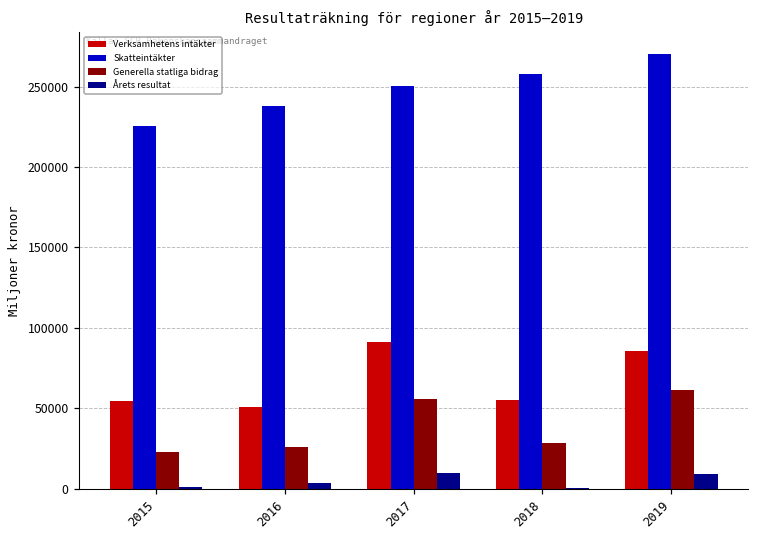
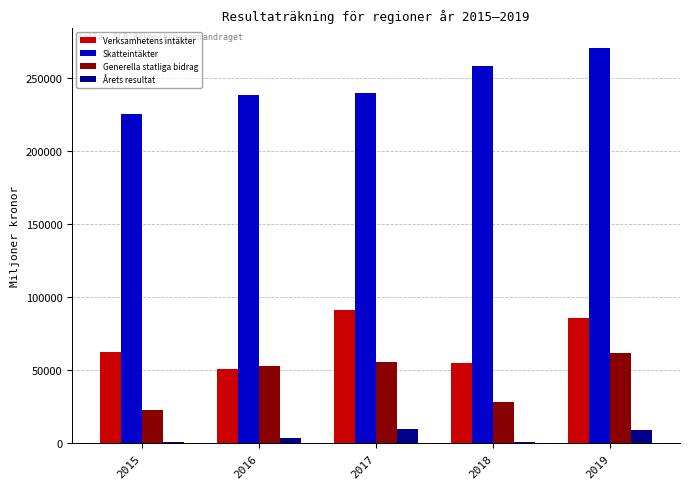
  {
    "Verksamhetens intäkter": {
-     "2015": 54000,
+     "2015": 62000,
      "2016": 51000,
      "2017": 91000,
      "2018": 55000,
      "2019": 85000
    },
    "Skatteintäkter": {
      "2015": 225000,
      "2016": 238000,
-     "2017": 250000,
+     "2017": 240000,
      "2018": 258000,
      "2019": 270000
    },
    "Generella statliga bidrag": {
      "2015": 23000,
-     "2016": 26000,
+     "2016": 53000,
      "2017": 56000,
      "2018": 28000,
      "2019": 61000
    },
    "Årets resultat": {
      "2016": 3000,
      "2017": 10000,
      "2019": 9000
    }
  }
